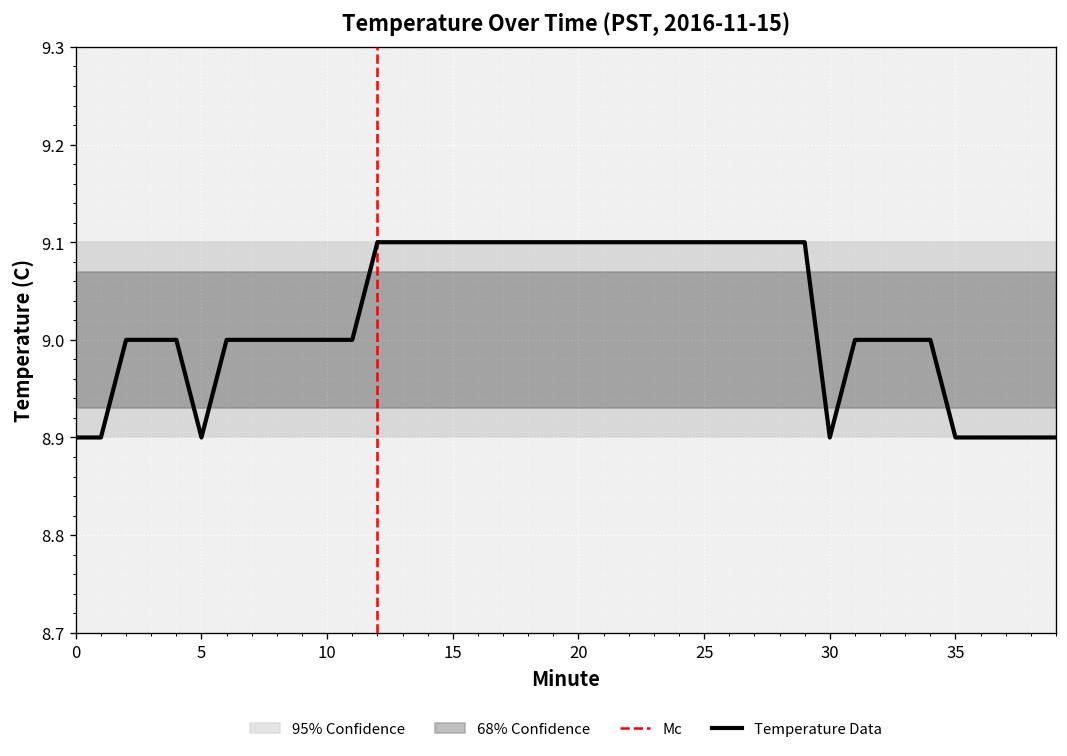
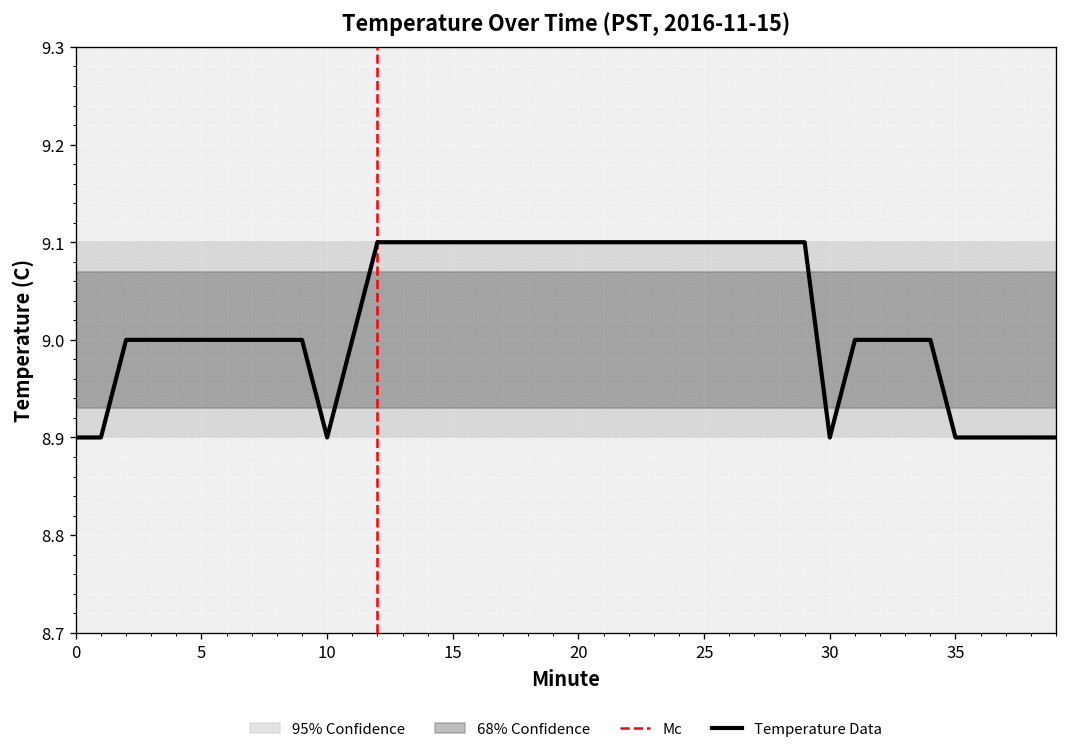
  {
    "95% Confidence": {
      "0": 9.1,
      "5": 9.1,
      "10": 9.1,
      "30": 9.1,
      "35": 9.1
    },
    "Temperature Data": {
      "0": 8.9,
-     "5": 8.9,
-     "10": 9.0,
+     "5": 9.0,
+     "10": 8.9,
      "30": 8.9,
      "35": 8.9
    },
    "68% Confidence": {
      "0": 9.07,
      "5": 9.07,
      "10": 9.07,
      "15": 9.07,
      "20": 9.07,
      "25": 9.07,
      "30": 9.07,
      "35": 9.07
    }
  }
